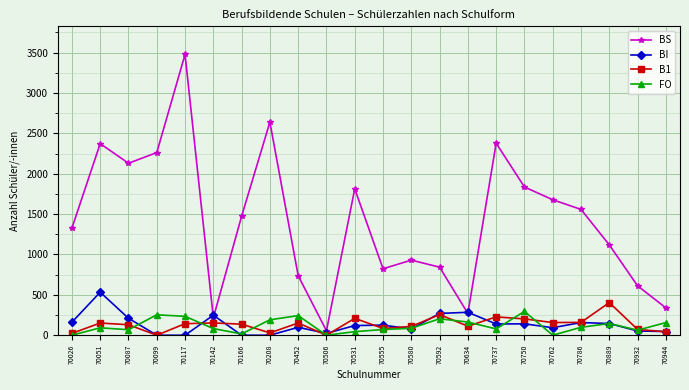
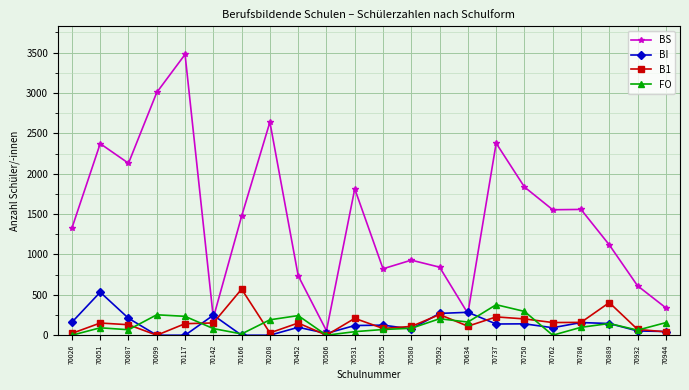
  {
    "BS": {
      "70026": 1300,
      "70051": 2400,
      "70087": 2100,
-     "70099": 2300,
+     "70099": 3000,
      "70117": 3500,
      "70142": 200,
      "70166": 1500,
      "70208": 2600,
      "70452": 700,
      "70506": 100,
      "70531": 1800,
      "70555": 800,
      "70580": 900,
      "70592": 800,
      "70737": 2400,
      "70750": 1800,
-     "70762": 1700,
+     "70762": 1600,
      "70786": 1600,
      "70889": 1100,
      "70932": 600,
      "70944": 300
    },
    "BI": {
      "70026": 200,
      "70051": 500,
      "70087": 200,
      "70117": 0,
      "70142": 200,
      "70452": 100,
      "70531": 100,
      "70555": 100,
      "70737": 100,
      "70750": 100,
      "70762": 100
    },
    "B1": {
      "70051": 200,
      "70087": 100,
      "70117": 100,
      "70142": 200,
-     "70166": 100,
+     "70166": 600,
      "70452": 200,
      "70531": 200,
      "70634": 100,
      "70737": 200,
      "70750": 200,
      "70762": 200,
      "70889": 400
    },
    "FO": {
      "70051": 100,
      "70087": 100,
      "70099": 300,
      "70117": 200,
      "70142": 100,
      "70208": 200,
      "70452": 200,
      "70531": 0,
      "70592": 200,
      "70634": 200,
-     "70737": 100,
+     "70737": 400,
      "70750": 300,
      "70762": 0,
      "70786": 100,
      "70944": 200
    }
  }
